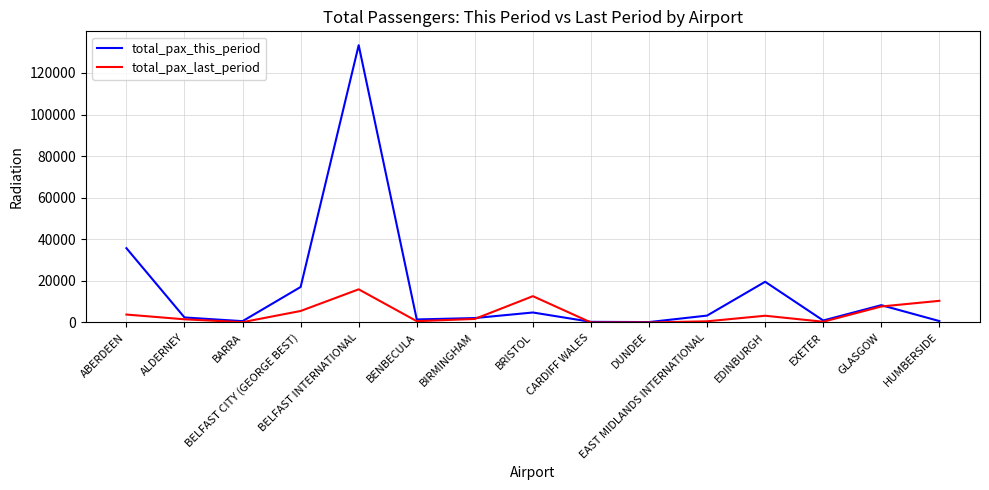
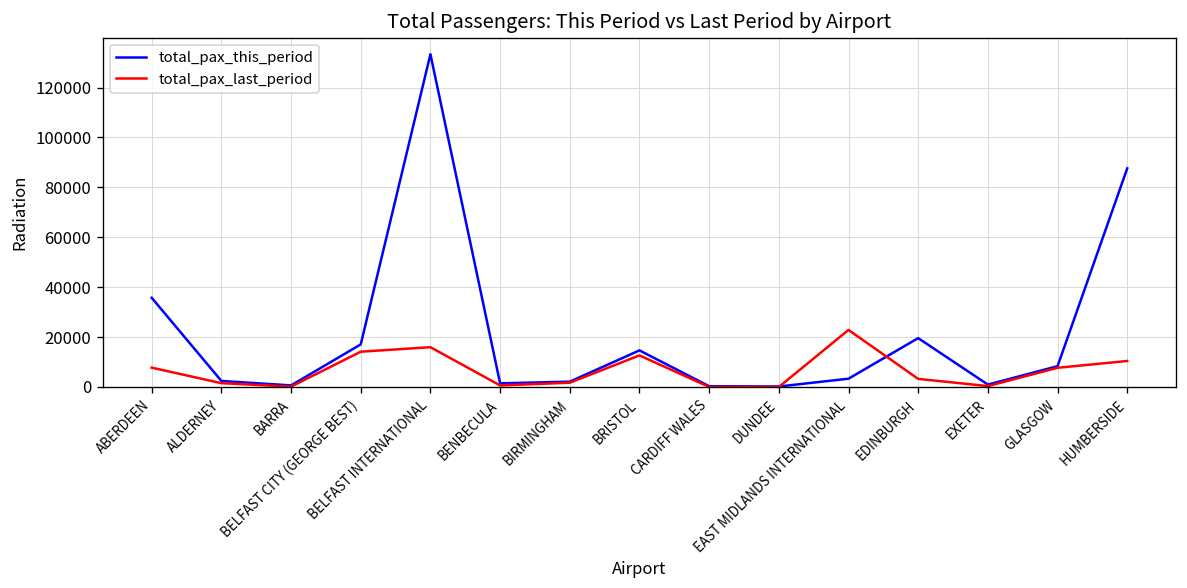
  {
    "total_pax_this_period": {
      "ABERDEEN": 36000,
      "BELFAST CITY (GEORGE BEST)": 17000,
      "BELFAST INTERNATIONAL": 133000,
-     "BRISTOL": 5000,
+     "BRISTOL": 15000,
      "EAST MIDLANDS INTERNATIONAL": 3000,
      "EDINBURGH": 20000,
-     "HUMBERSIDE": 1000
+     "HUMBERSIDE": 88000
    },
    "total_pax_last_period": {
-     "ABERDEEN": 4000,
-     "BELFAST CITY (GEORGE BEST)": 6000,
+     "ABERDEEN": 8000,
+     "BELFAST CITY (GEORGE BEST)": 14000,
      "BELFAST INTERNATIONAL": 16000,
      "BRISTOL": 13000,
-     "EAST MIDLANDS INTERNATIONAL": 1000,
+     "EAST MIDLANDS INTERNATIONAL": 23000,
      "EDINBURGH": 3000,
      "HUMBERSIDE": 10000
    }
  }
